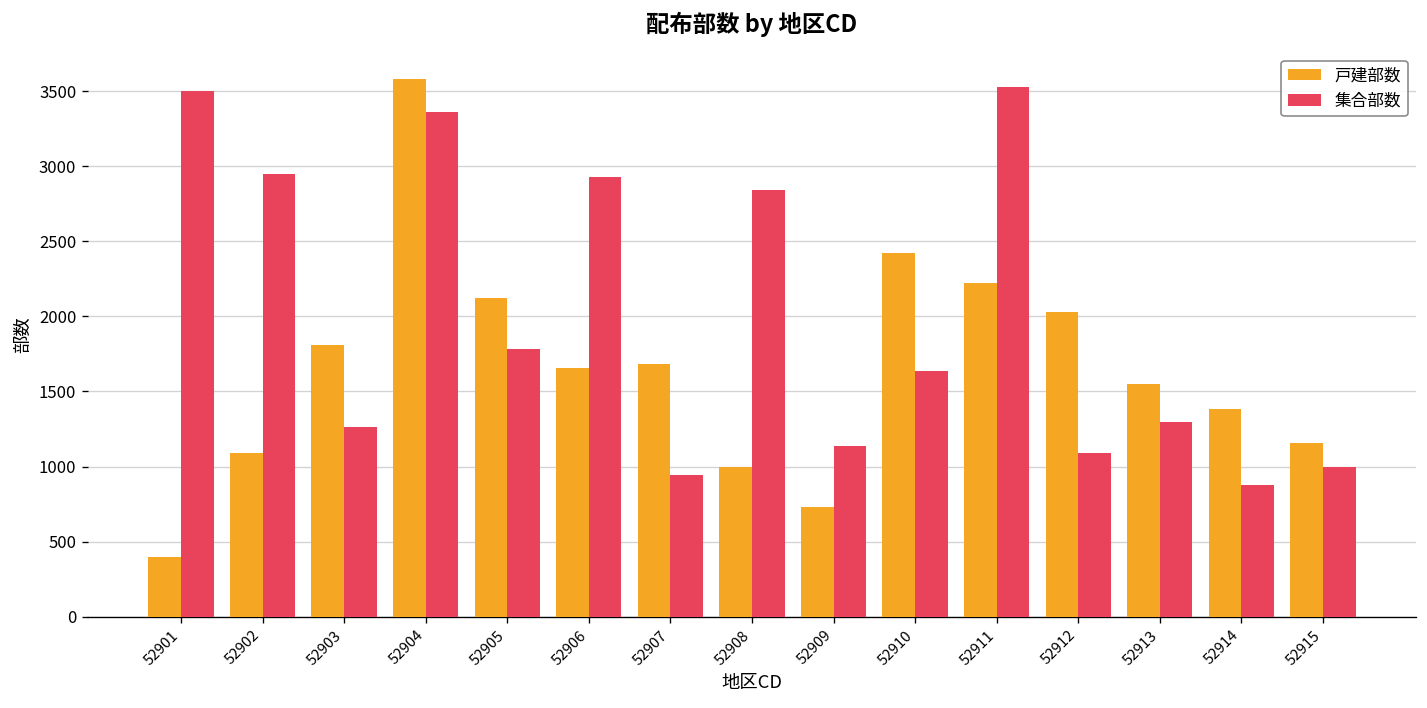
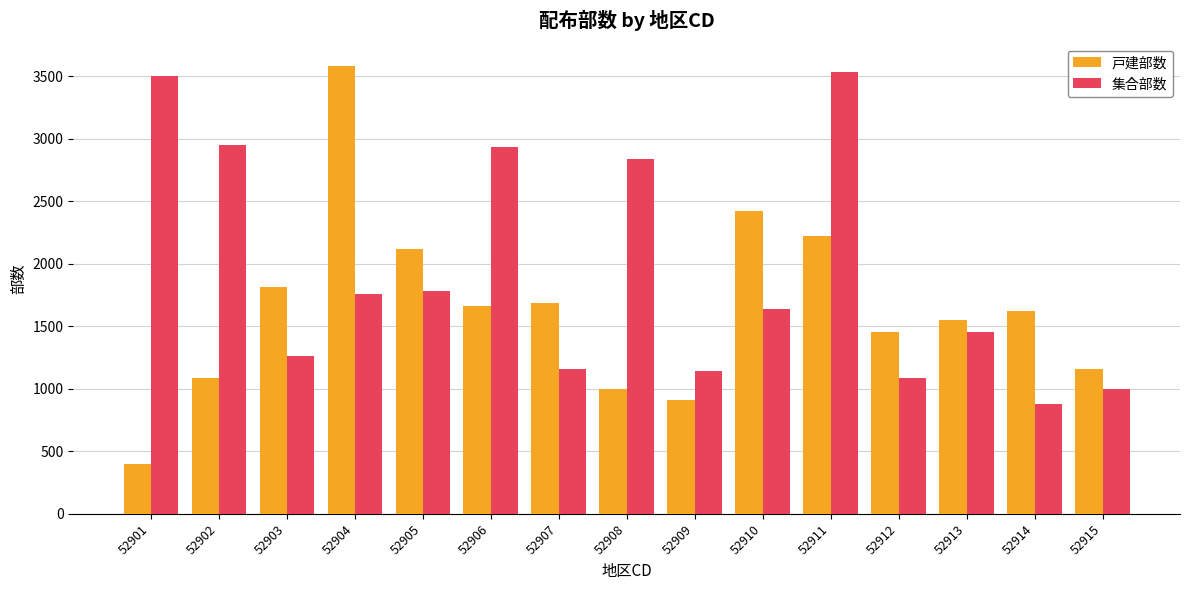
  {
    "戸建部数": {
      "52901": 400,
      "52902": 1090,
      "52903": 1810,
      "52904": 3580,
      "52905": 2120,
      "52906": 1660,
      "52907": 1680,
      "52908": 1000,
-     "52909": 730,
+     "52909": 910,
      "52910": 2420,
      "52911": 2220,
-     "52912": 2030,
+     "52912": 1450,
      "52913": 1550,
-     "52914": 1380,
+     "52914": 1620,
      "52915": 1160
    },
    "集合部数": {
      "52901": 3500,
      "52902": 2950,
      "52903": 1260,
-     "52904": 3360,
+     "52904": 1760,
      "52905": 1780,
      "52906": 2930,
-     "52907": 950,
+     "52907": 1160,
      "52908": 2840,
      "52909": 1140,
      "52910": 1640,
      "52911": 3530,
      "52912": 1090,
-     "52913": 1300,
+     "52913": 1450,
      "52914": 880,
      "52915": 1000
    }
  }
